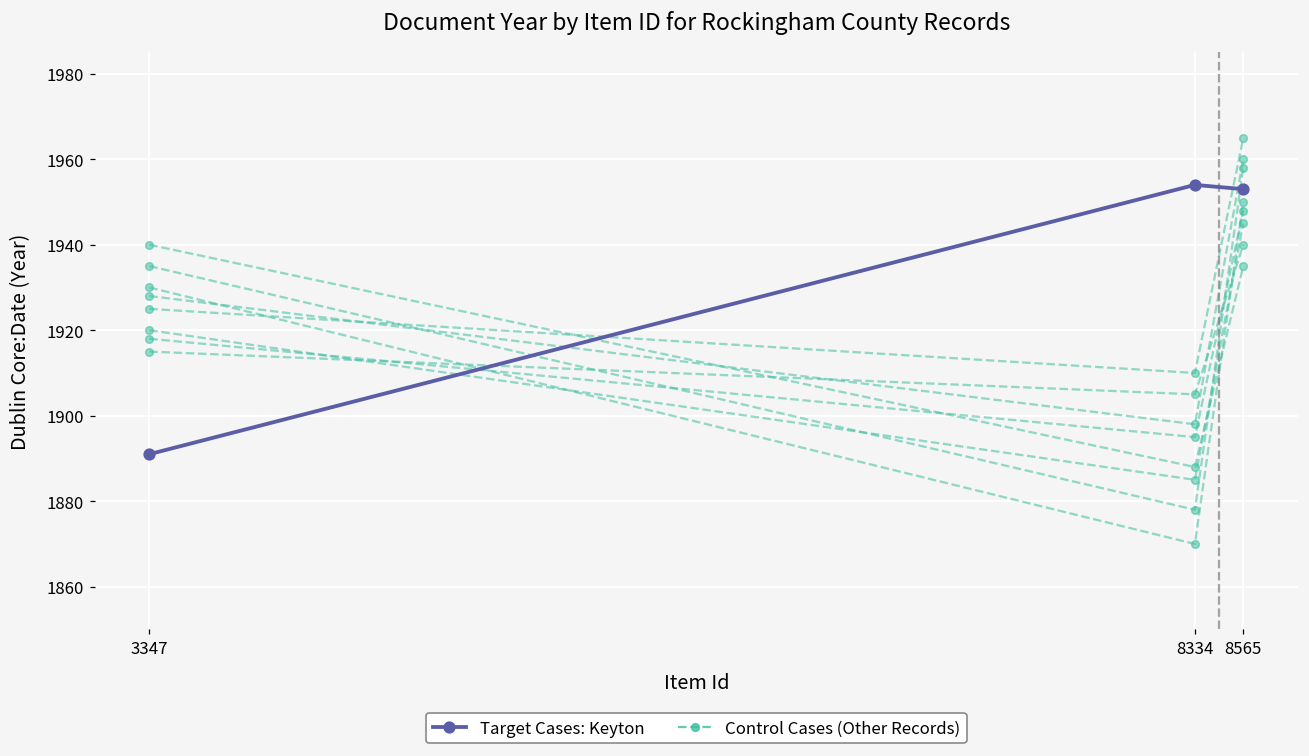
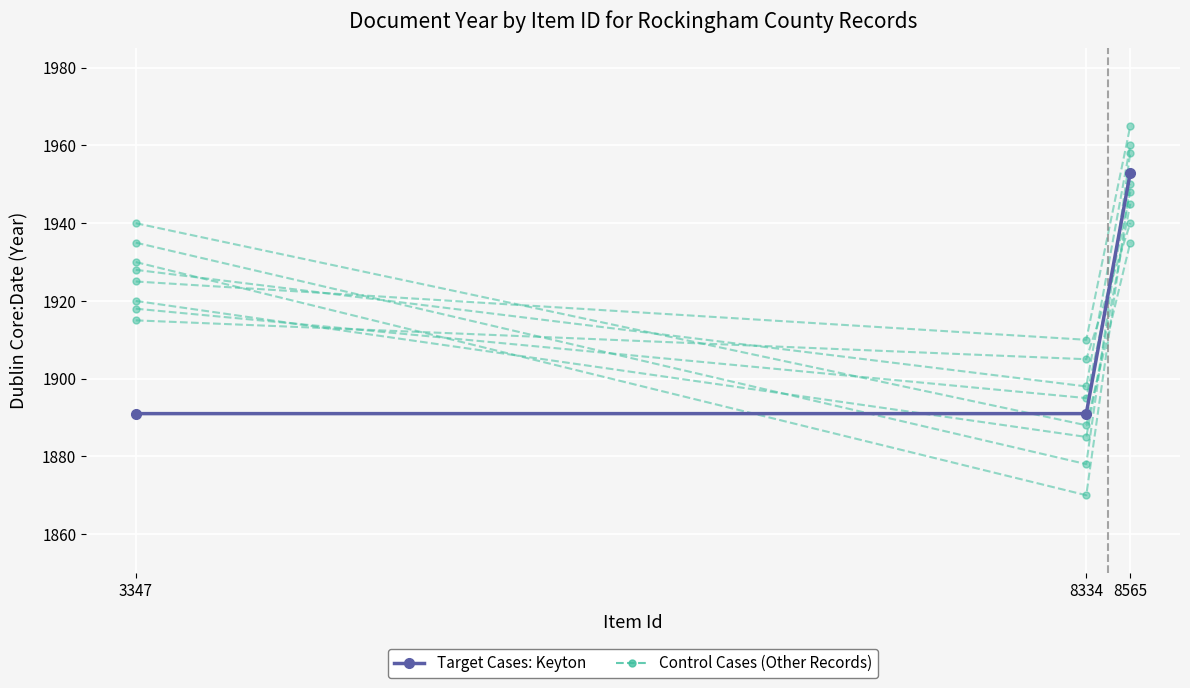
  {
    "Target Cases: Keyton": {
      "3347": 1891,
-     "8334": 1954,
+     "8334": 1891,
      "8565": 1953
    }
  }
